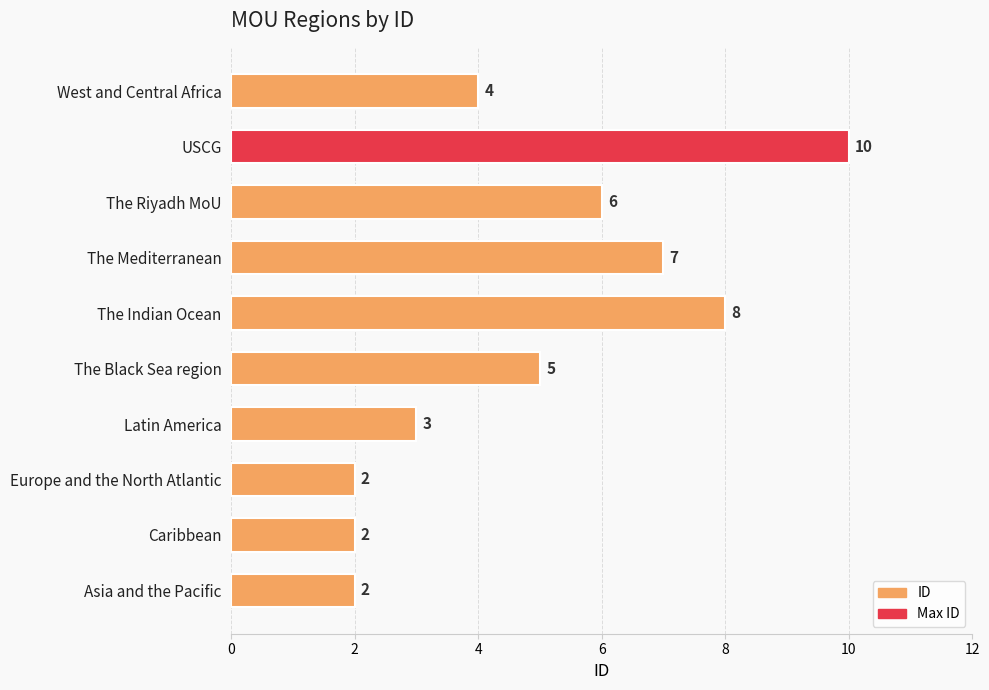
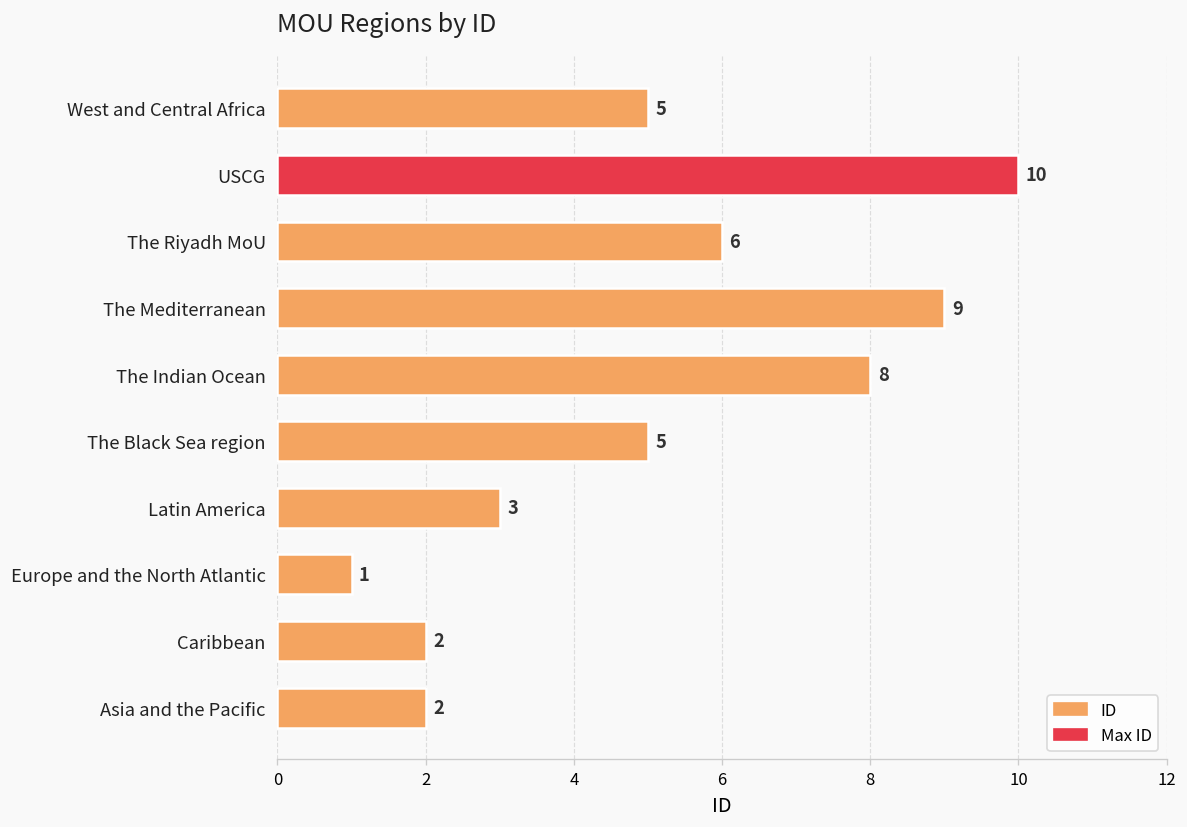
  {
-   "West and Central Africa": 4,
+   "West and Central Africa": 5,
    "USCG": 10,
    "The Riyadh MoU": 6,
-   "The Mediterranean": 7,
+   "The Mediterranean": 9,
    "The Indian Ocean": 8,
    "The Black Sea region": 5,
    "Latin America": 3,
-   "Europe and the North Atlantic": 2,
+   "Europe and the North Atlantic": 1,
    "Caribbean": 2,
    "Asia and the Pacific": 2
  }
